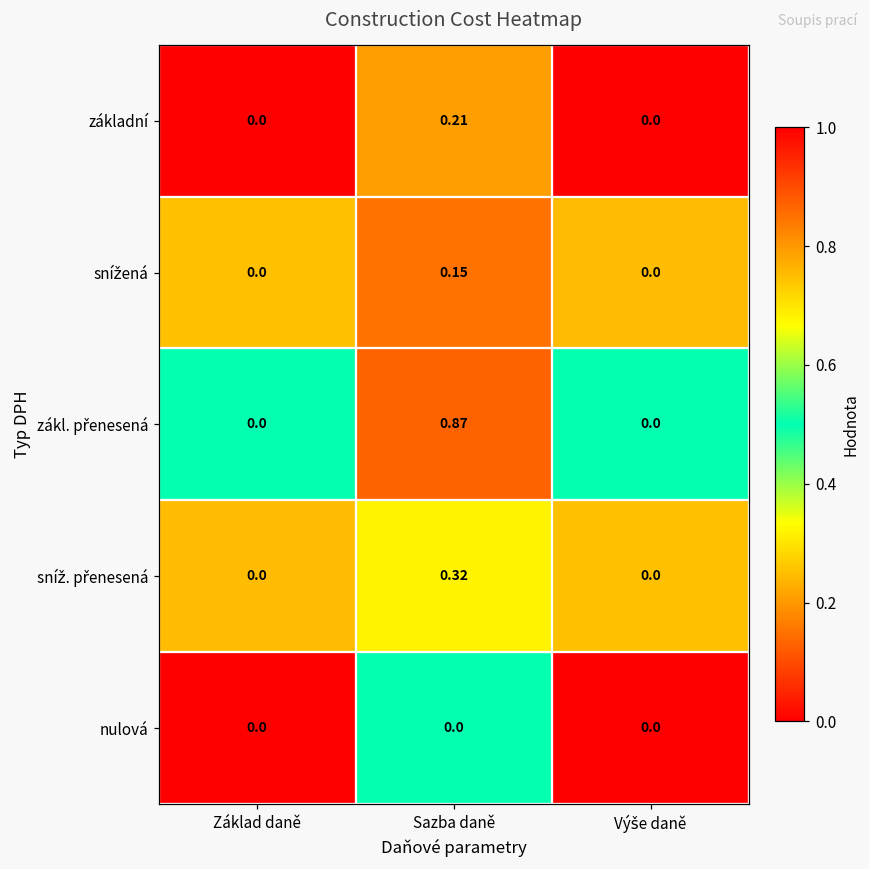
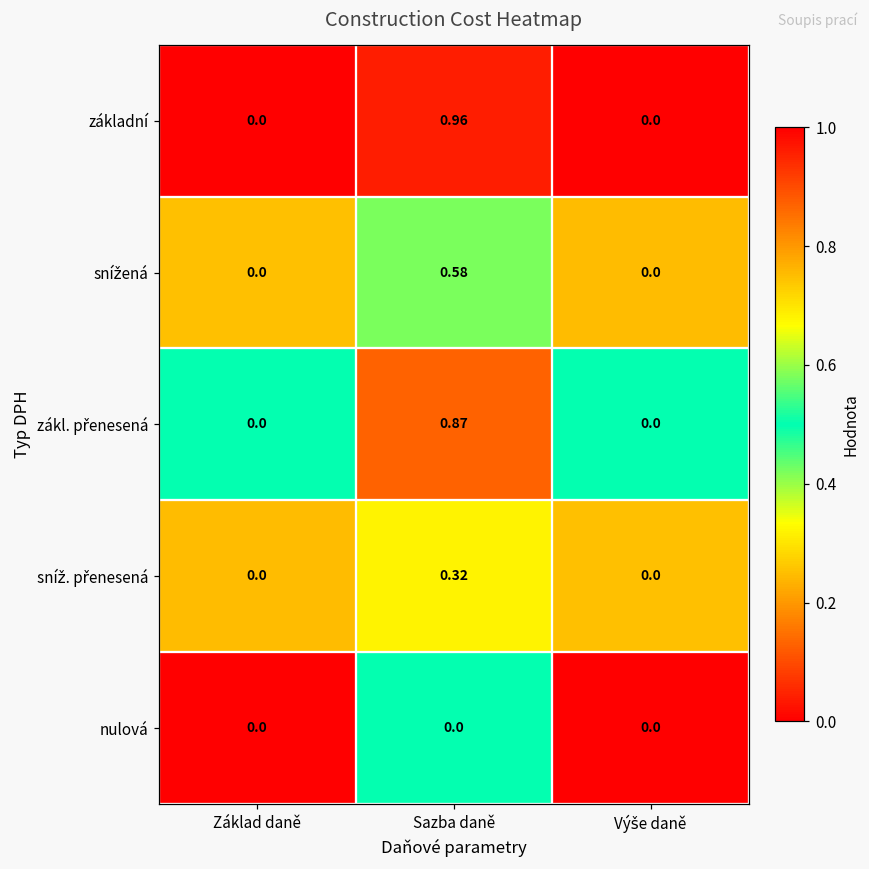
  {
    "základní": {
      "Základ daně": 0.0,
-     "Sazba daně": 0.21,
+     "Sazba daně": 0.96,
      "Výše daně": 0.0
    },
    "snížená": {
      "Základ daně": 0.0,
-     "Sazba daně": 0.15,
+     "Sazba daně": 0.58,
      "Výše daně": 0.0
    },
    "zákl. přenesená": {
      "Základ daně": 0.0,
      "Sazba daně": 0.87,
      "Výše daně": 0.0
    },
    "sníž. přenesená": {
      "Základ daně": 0.0,
      "Sazba daně": 0.32,
      "Výše daně": 0.0
    },
    "nulová": {
      "Základ daně": 0.0,
      "Sazba daně": 0.0,
      "Výše daně": 0.0
    }
  }
